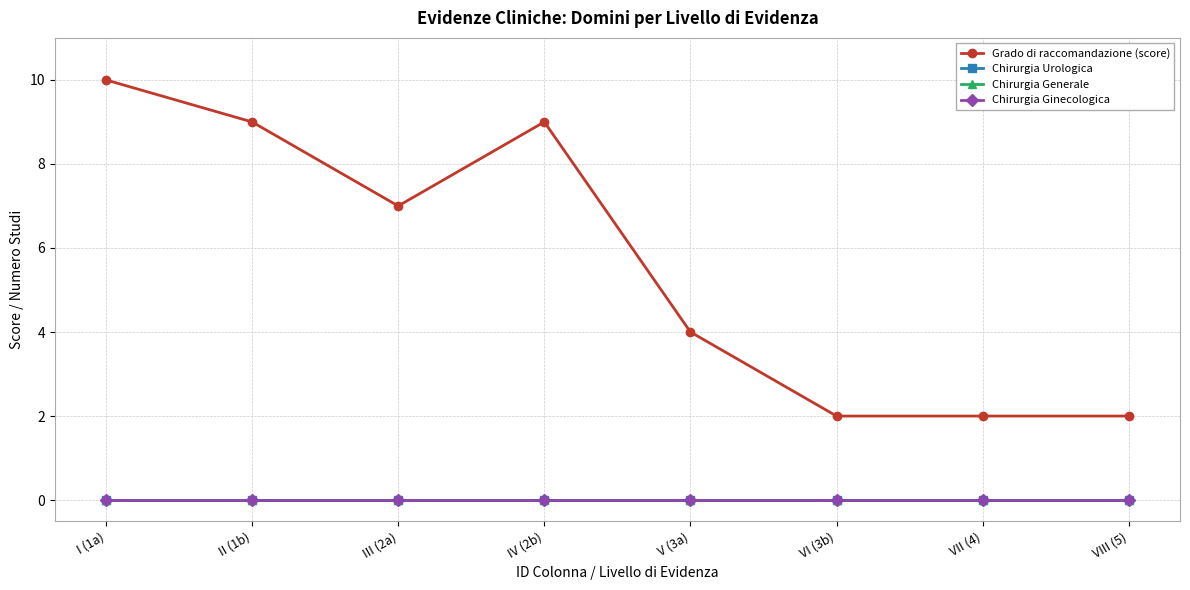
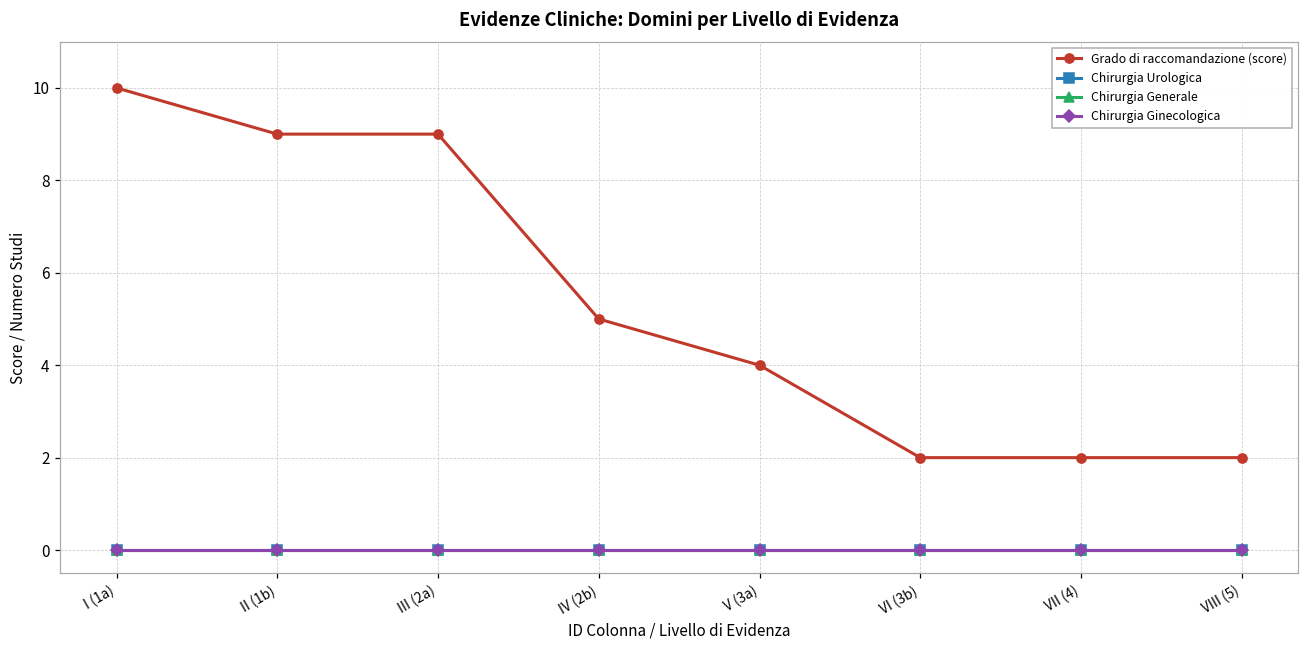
  {
    "Grado di raccomandazione (score)": {
      "I (1a)": 10,
      "II (1b)": 9,
-     "III (2a)": 7,
-     "IV (2b)": 9,
+     "III (2a)": 9,
+     "IV (2b)": 5,
      "V (3a)": 4,
      "VI (3b)": 2,
      "VII (4)": 2,
      "VIII (5)": 2
    },
    "Chirurgia Ginecologica": {
      "I (1a)": 0,
      "II (1b)": 0,
      "III (2a)": 0,
      "IV (2b)": 0,
      "V (3a)": 0,
      "VI (3b)": 0,
      "VII (4)": 0,
      "VIII (5)": 0
    }
  }
